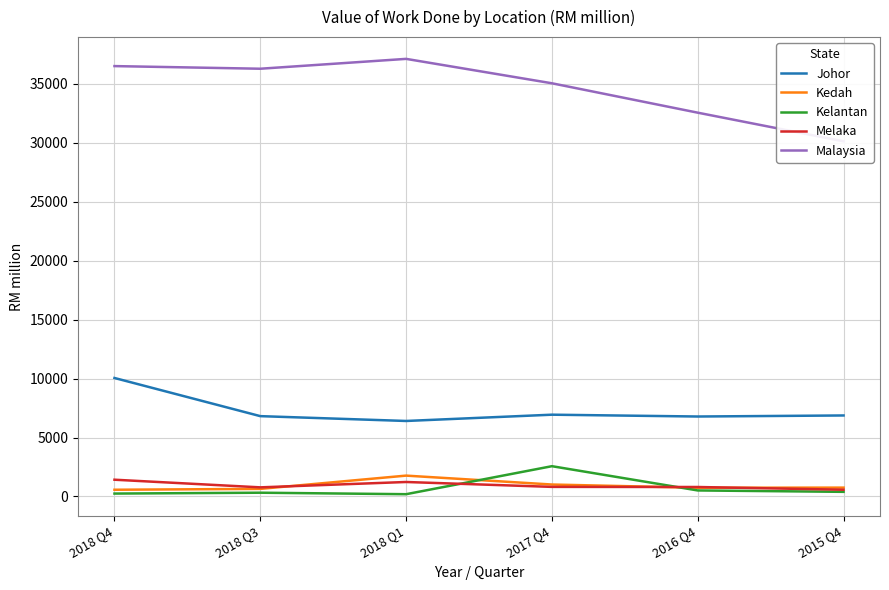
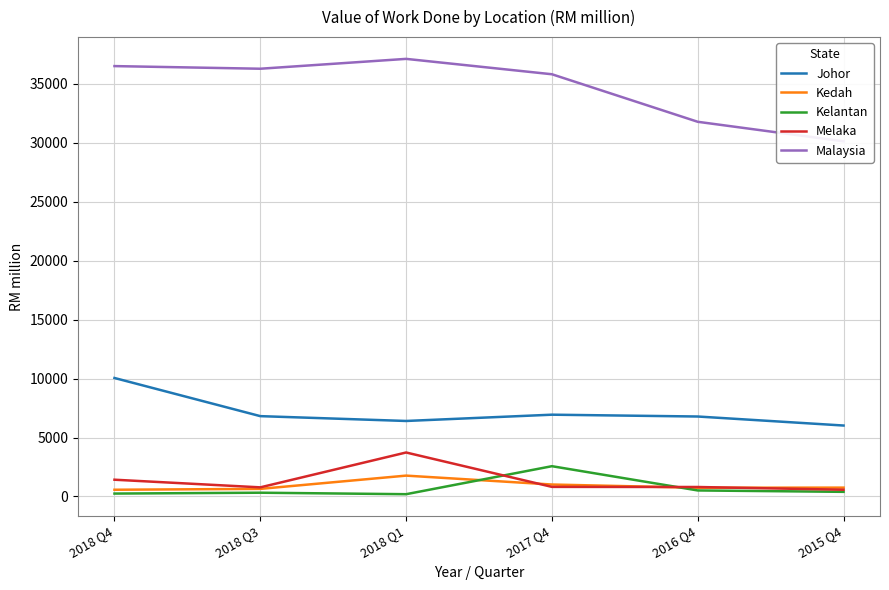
  {
    "Johor": {
      "2018 Q4": 10100,
      "2018 Q3": 6800,
      "2018 Q1": 6400,
      "2017 Q4": 6900,
      "2016 Q4": 6800,
-     "2015 Q4": 6900
+     "2015 Q4": 6000
    },
    "Kedah": {
      "2018 Q4": 600,
      "2018 Q1": 1800
    },
    "Kelantan": {
      "2018 Q4": 200,
      "2018 Q3": 300,
      "2018 Q1": 200,
      "2017 Q4": 2600,
      "2016 Q4": 500
    },
    "Melaka": {
      "2018 Q4": 1400,
-     "2018 Q1": 1200
+     "2018 Q1": 3700
    },
    "Malaysia": {
      "2018 Q4": 36500,
      "2018 Q3": 36300,
      "2018 Q1": 37100,
-     "2017 Q4": 35100,
-     "2016 Q4": 32600
+     "2017 Q4": 35800,
+     "2016 Q4": 31800
    }
  }
